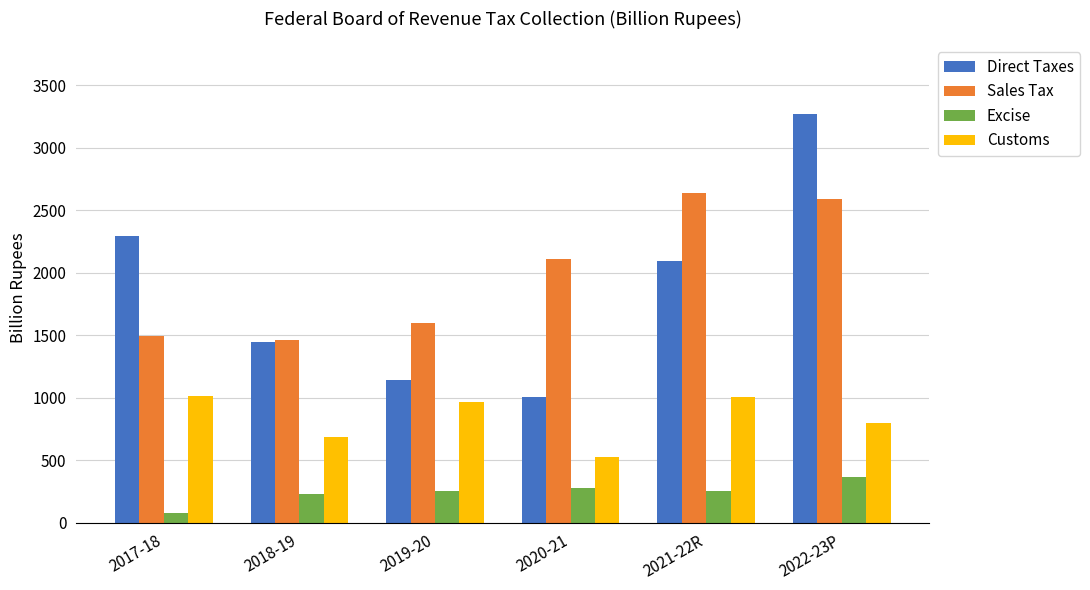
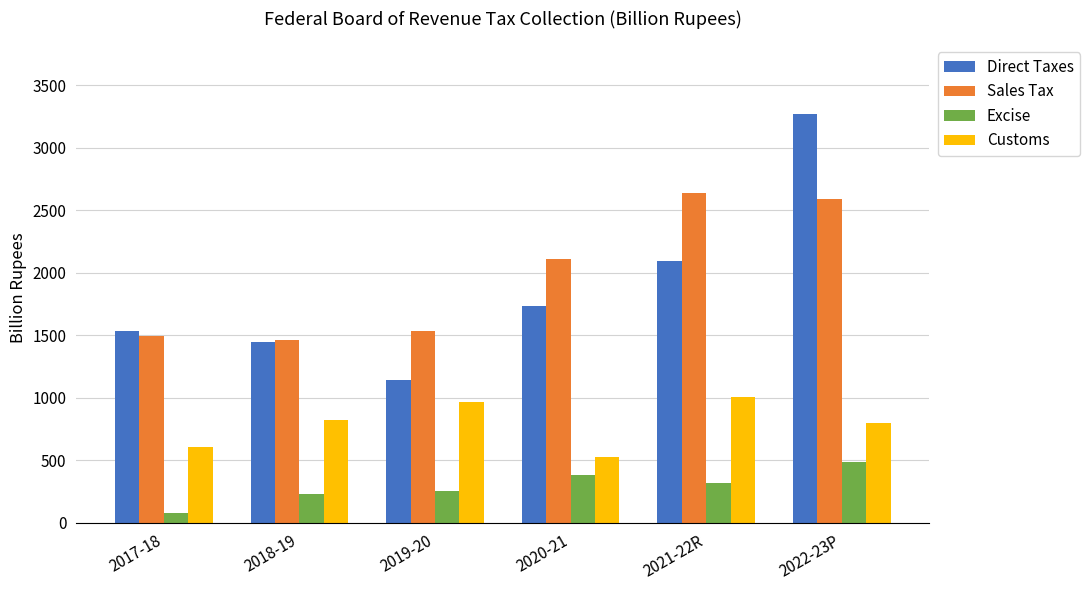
  {
    "Direct Taxes": {
-     "2017-18": 2290,
+     "2017-18": 1540,
      "2018-19": 1450,
      "2019-20": 1140,
-     "2020-21": 1010,
+     "2020-21": 1730,
      "2021-22R": 2090,
      "2022-23P": 3270
    },
    "Sales Tax": {
      "2017-18": 1490,
      "2018-19": 1460,
-     "2019-20": 1600,
+     "2019-20": 1530,
      "2020-21": 2110,
      "2021-22R": 2640,
      "2022-23P": 2590
    },
    "Excise": {
      "2017-18": 80,
      "2018-19": 230,
      "2019-20": 250,
-     "2020-21": 280,
-     "2021-22R": 260,
-     "2022-23P": 370
+     "2020-21": 380,
+     "2021-22R": 320,
+     "2022-23P": 480
    },
    "Customs": {
-     "2017-18": 1020,
-     "2018-19": 690,
+     "2017-18": 610,
+     "2018-19": 820,
      "2019-20": 960,
      "2020-21": 520,
      "2021-22R": 1010,
      "2022-23P": 800
    }
  }
